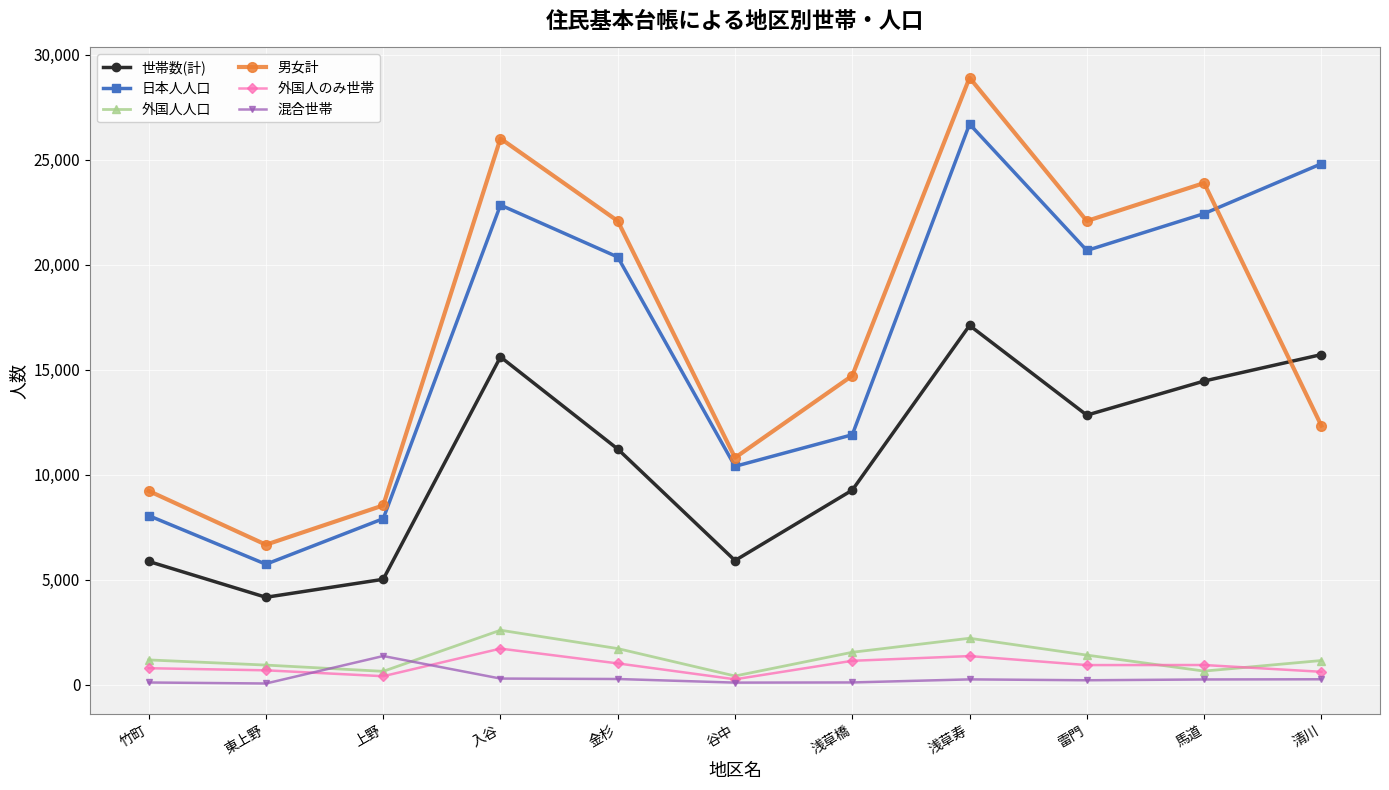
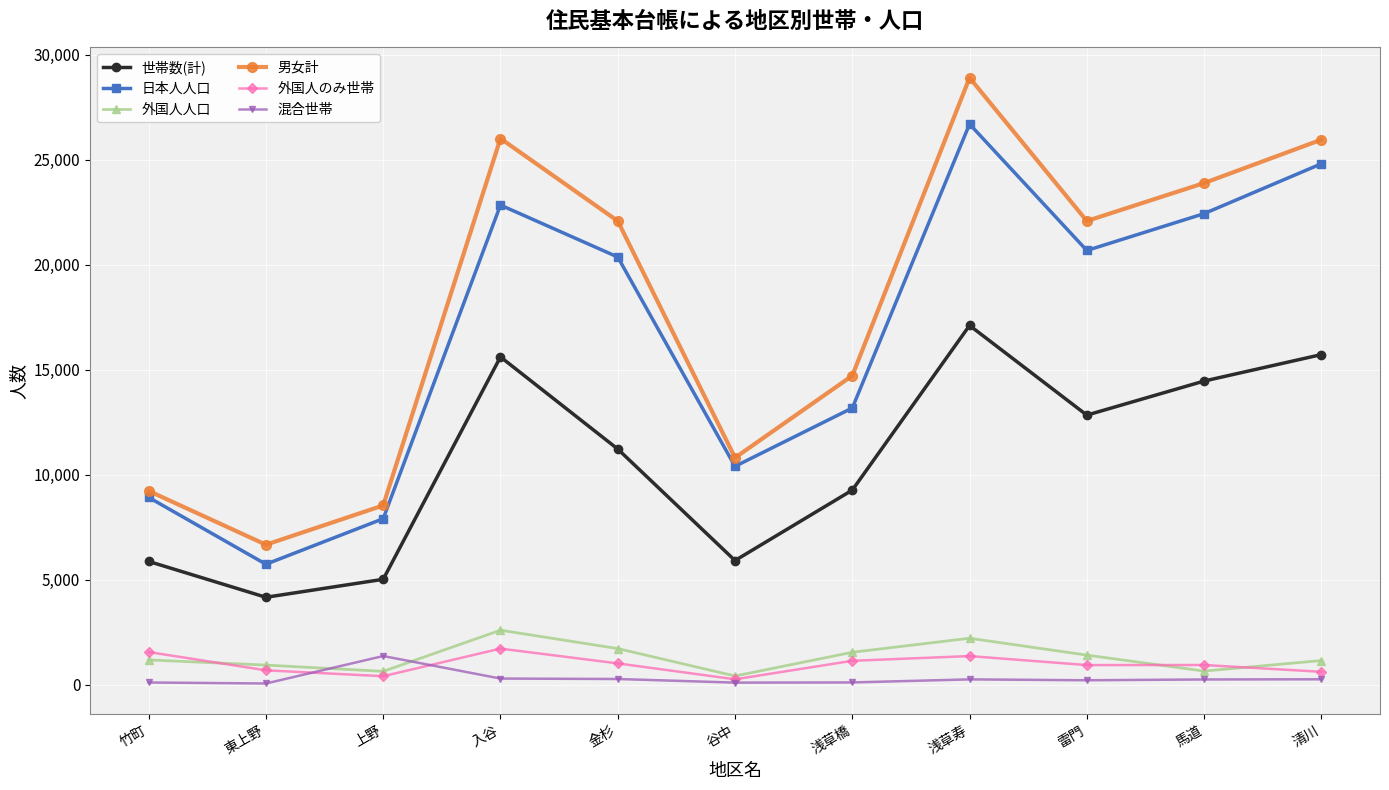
  {
    "世帯数(計)": {
      "竹町": "5,900",
      "東上野": "4,200",
      "上野": "5,000",
      "入谷": "15,600",
      "金杉": "11,200",
      "谷中": "5,900",
      "浅草橋": "9,300",
      "浅草寿": "17,100",
      "雷門": "12,800",
      "馬道": "14,500",
      "清川": "15,700"
    },
    "日本人人口": {
-     "竹町": "8,000",
+     "竹町": "8,900",
      "東上野": "5,700",
      "上野": "7,900",
      "入谷": "22,800",
      "金杉": "20,400",
      "谷中": "10,400",
-     "浅草橋": "11,900",
+     "浅草橋": "13,200",
      "浅草寿": "26,700",
      "雷門": "20,700",
      "馬道": "22,400",
      "清川": "24,800"
    },
    "外国人人口": {
      "竹町": "1,200",
      "東上野": "900",
      "上野": "600",
      "入谷": "2,600",
      "金杉": "1,700",
      "谷中": "400",
      "浅草橋": "1,500",
      "浅草寿": "2,200",
      "雷門": "1,400",
      "馬道": "600",
      "清川": "1,100"
    },
    "男女計": {
      "竹町": "9,200",
      "東上野": "6,700",
      "上野": "8,500",
      "入谷": "26,000",
      "金杉": "22,100",
      "谷中": "10,800",
      "浅草橋": "14,700",
      "浅草寿": "28,900",
      "雷門": "22,100",
      "馬道": "23,900",
-     "清川": "12,300"
+     "清川": "26,000"
    },
    "外国人のみ世帯": {
-     "竹町": "800",
+     "竹町": "1,600",
      "東上野": "700",
      "上野": "400",
      "入谷": "1,700",
      "金杉": "1,000",
      "谷中": "300",
      "浅草橋": "1,100",
      "浅草寿": "1,400",
      "雷門": "900",
      "馬道": "900",
      "清川": "600"
    },
    "混合世帯": {
      "竹町": "100",
      "東上野": "100",
      "上野": "1,400",
      "入谷": "300",
      "金杉": "300",
      "谷中": "100",
      "浅草橋": "100",
      "浅草寿": "200",
      "雷門": "200",
      "馬道": "200",
      "清川": "300"
    }
  }
